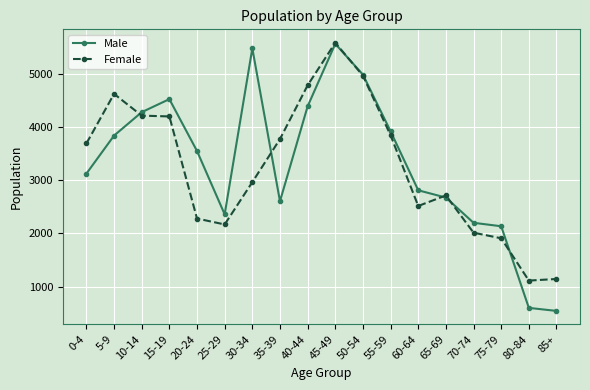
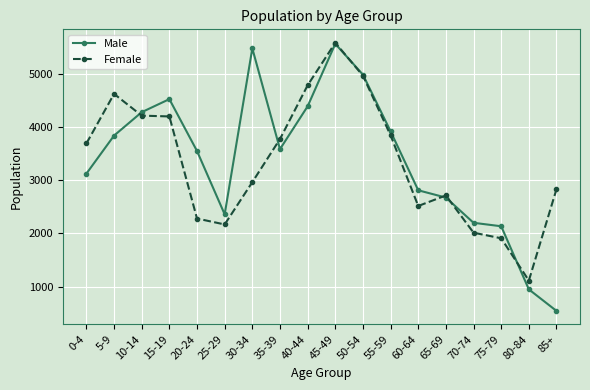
  {
    "Male": {
      "0-4": 3100,
      "5-9": 3800,
      "10-14": 4300,
      "15-19": 4500,
      "20-24": 3600,
      "25-29": 2400,
      "30-34": 5500,
-     "35-39": 2600,
+     "35-39": 3600,
      "40-44": 4400,
      "55-59": 3900,
      "60-64": 2800,
      "70-74": 2200,
      "75-79": 2100,
-     "80-84": 600,
+     "80-84": 1000,
      "85+": 500
    },
    "Female": {
      "0-4": 3700,
      "5-9": 4600,
      "10-14": 4200,
      "15-19": 4200,
      "20-24": 2300,
      "25-29": 2200,
      "30-34": 3000,
      "35-39": 3800,
      "40-44": 4800,
      "55-59": 3800,
      "60-64": 2500,
      "70-74": 2000,
      "75-79": 1900,
      "80-84": 1100,
-     "85+": 1100
+     "85+": 2800
    }
  }
